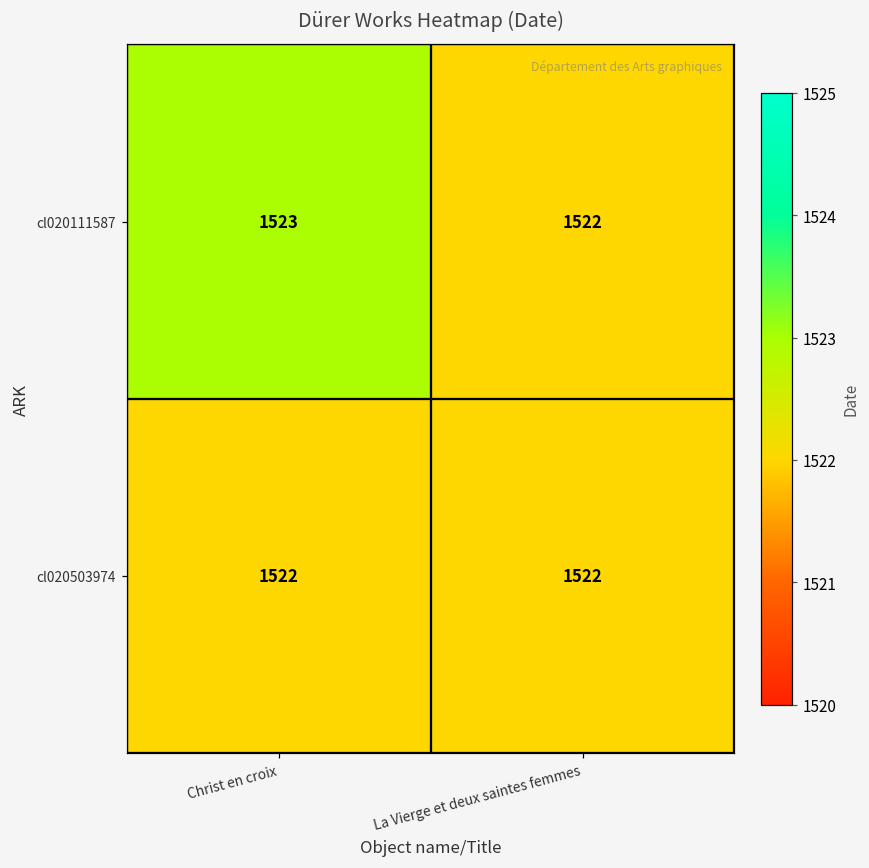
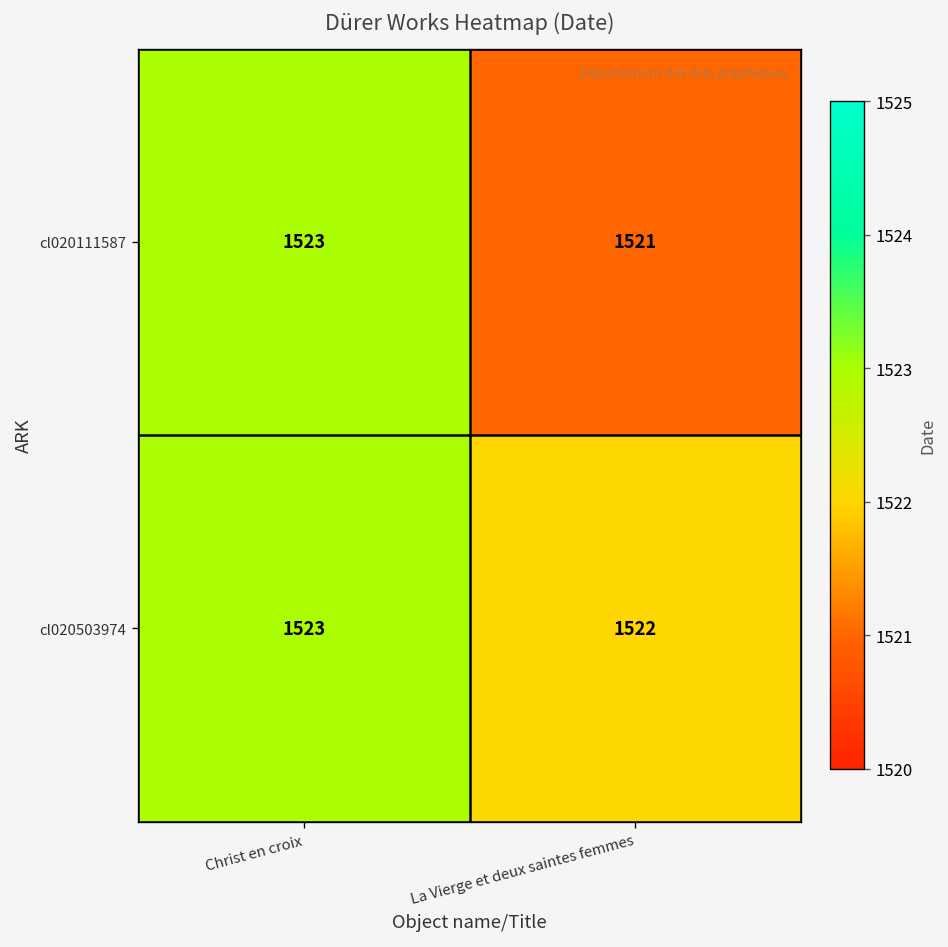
  {
    "cl020111587": {
      "Christ en croix": 1523,
-     "La Vierge et deux saintes femmes": 1522
+     "La Vierge et deux saintes femmes": 1521
    },
    "cl020503974": {
-     "Christ en croix": 1522,
+     "Christ en croix": 1523,
      "La Vierge et deux saintes femmes": 1522
    }
  }
